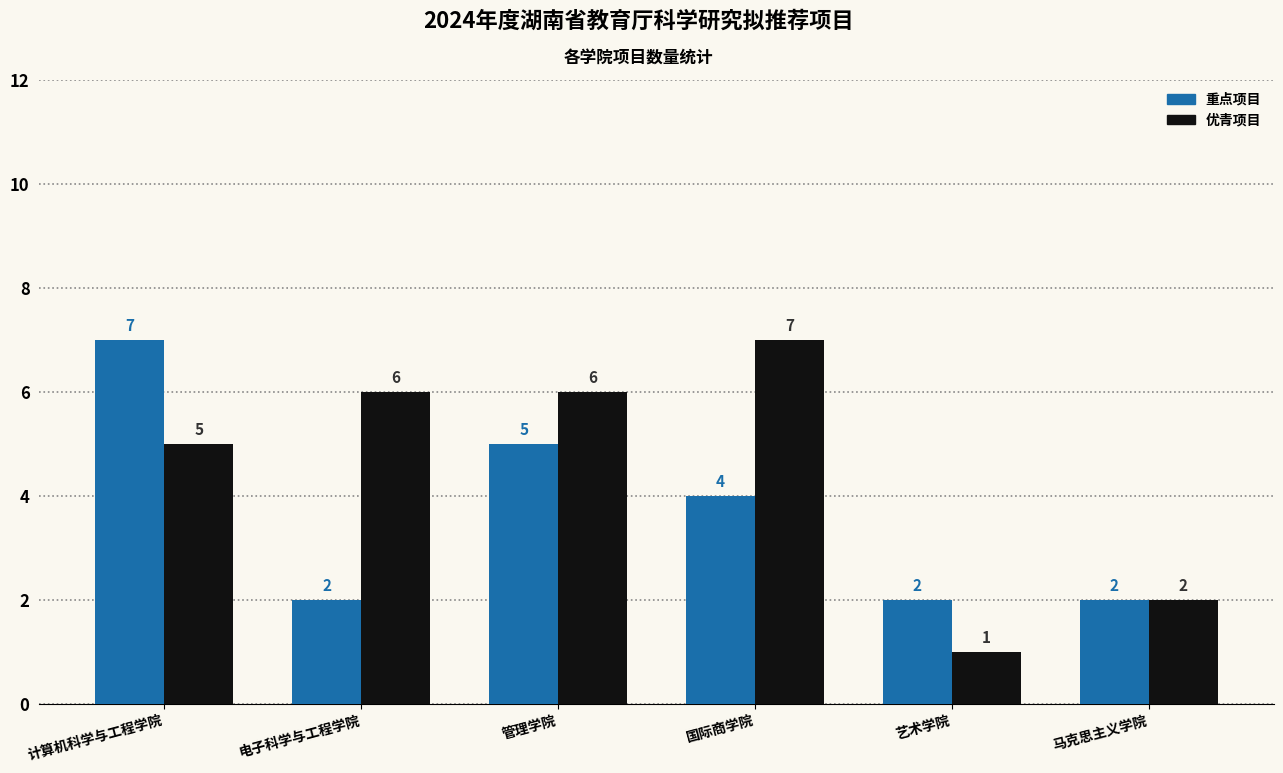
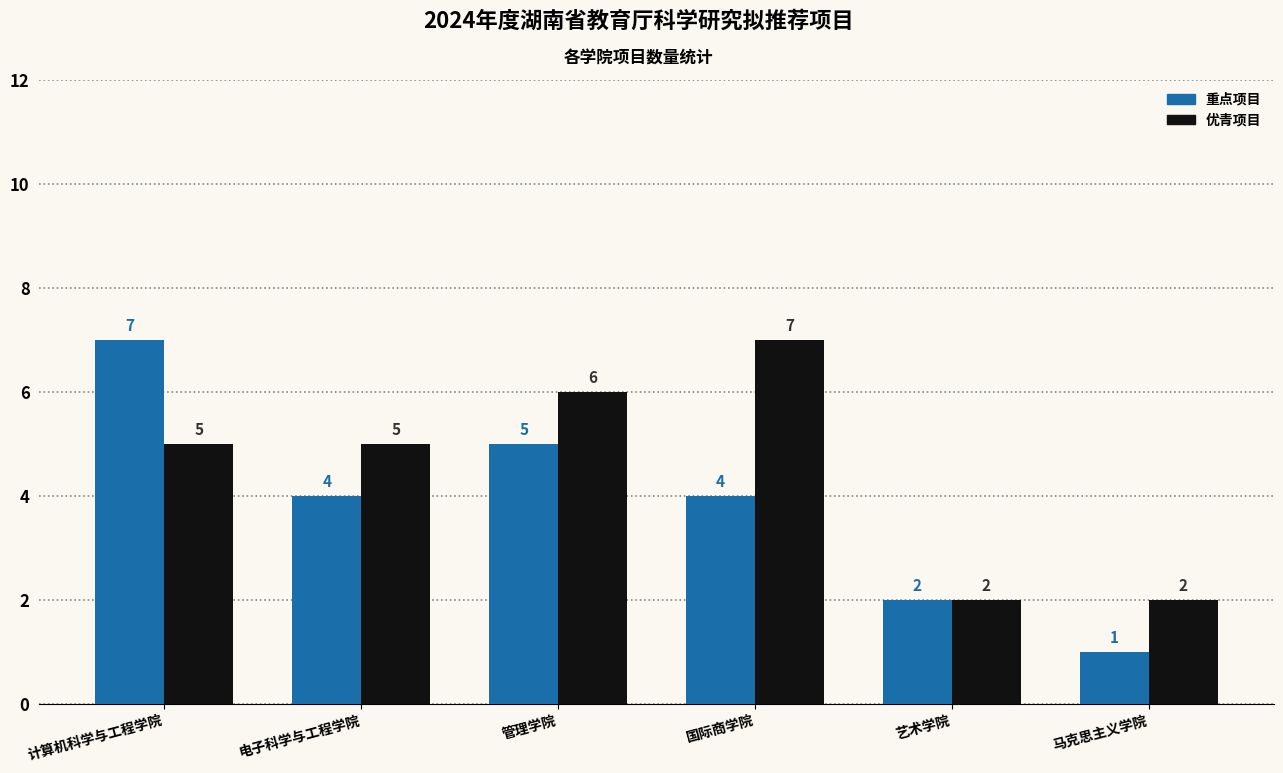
  {
    "重点项目": {
      "计算机科学与工程学院": 7,
-     "电子科学与工程学院": 2,
+     "电子科学与工程学院": 4,
      "管理学院": 5,
      "国际商学院": 4,
      "艺术学院": 2,
-     "马克思主义学院": 2
+     "马克思主义学院": 1
    },
    "优青项目": {
      "计算机科学与工程学院": 5,
-     "电子科学与工程学院": 6,
+     "电子科学与工程学院": 5,
      "管理学院": 6,
      "国际商学院": 7,
-     "艺术学院": 1,
+     "艺术学院": 2,
      "马克思主义学院": 2
    }
  }
